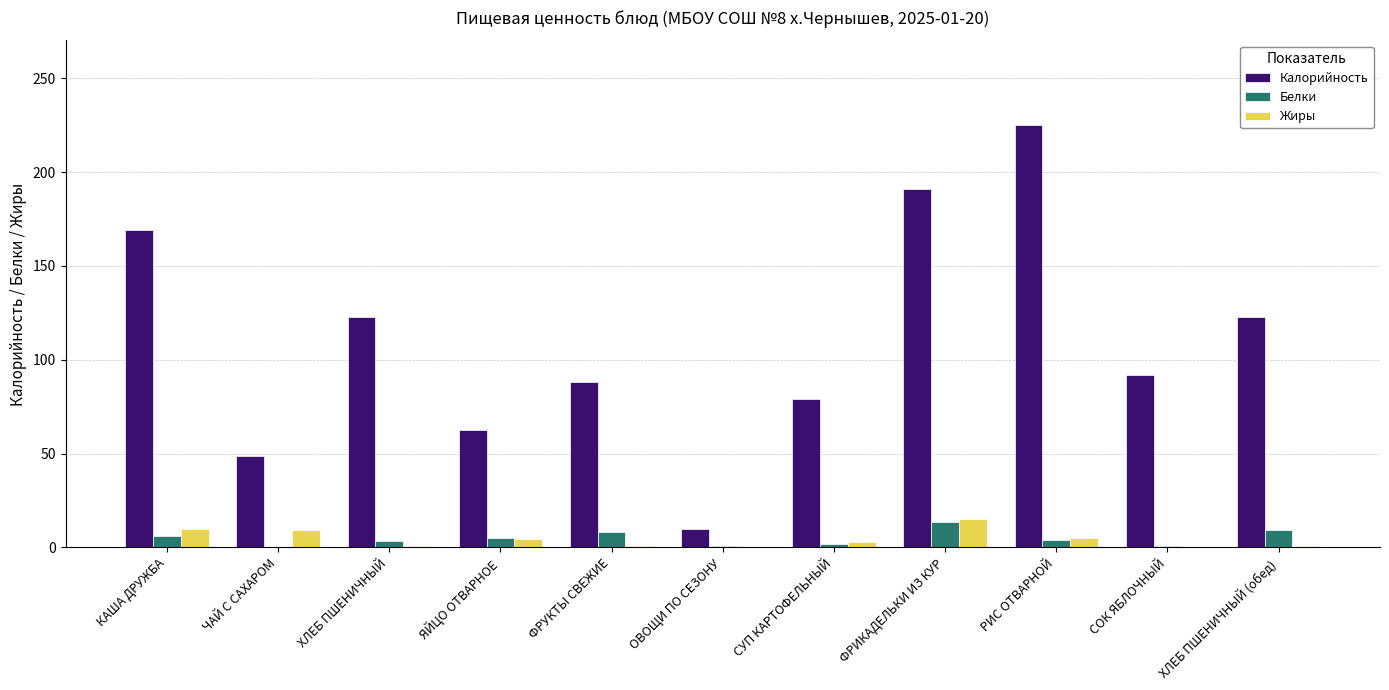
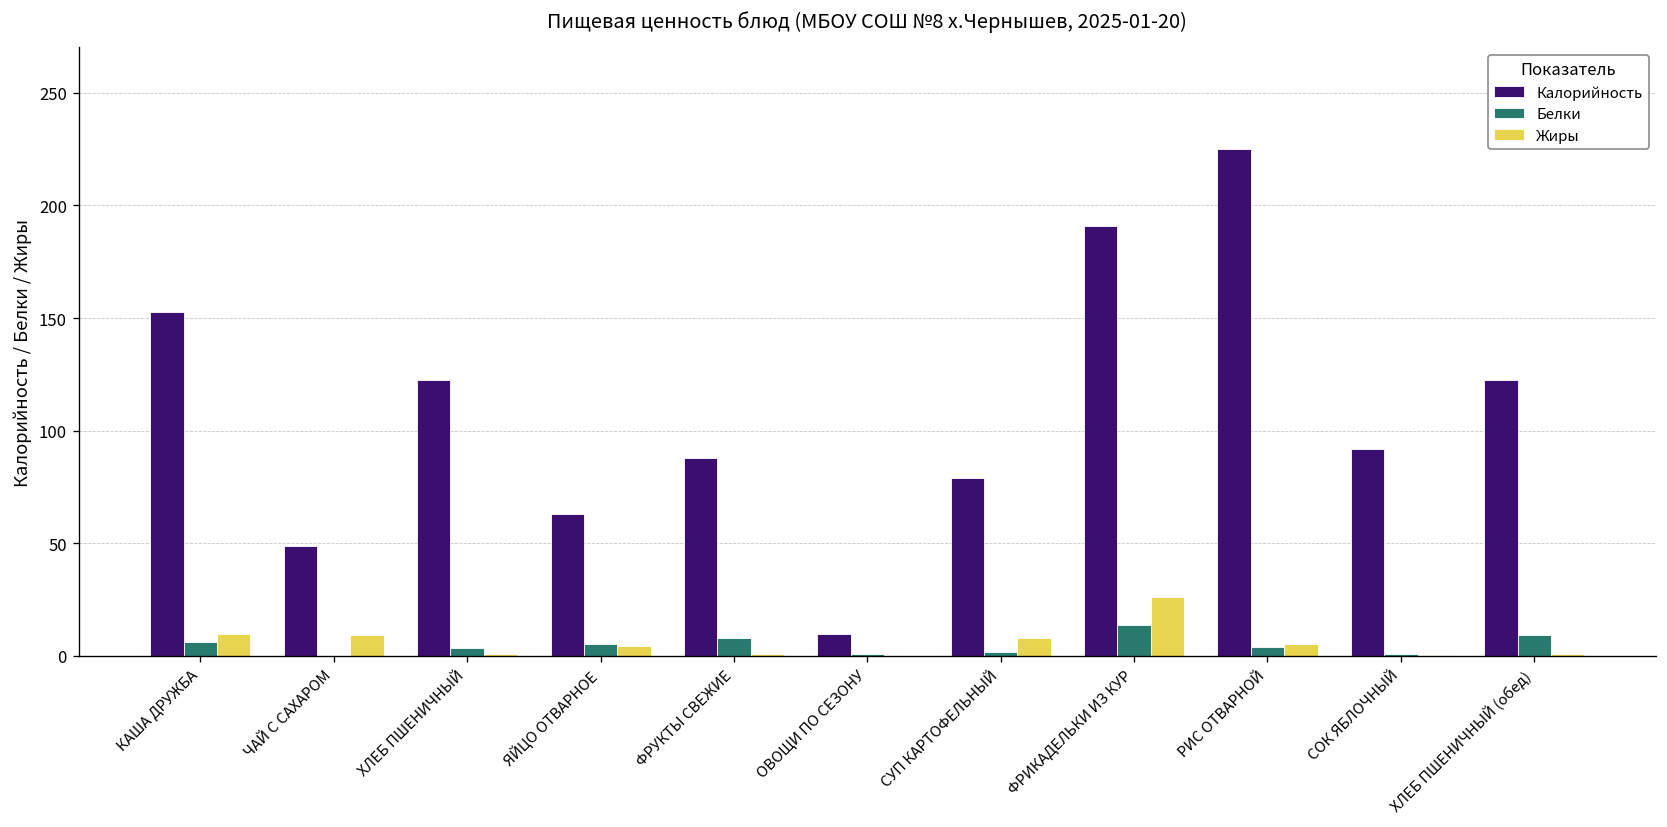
  {
    "Калорийность": {
-     "КАША ДРУЖБА": 169,
+     "КАША ДРУЖБА": 153,
      "ЧАЙ С САХАРОМ": 49,
      "ХЛЕБ ПШЕНИЧНЫЙ": 123,
      "ЯЙЦО ОТВАРНОЕ": 63,
      "ФРУКТЫ СВЕЖИЕ": 88,
      "ОВОЩИ ПО СЕЗОНУ": 10,
      "СУП КАРТОФЕЛЬНЫЙ": 79,
      "ФРИКАДЕЛЬКИ ИЗ КУР": 191,
      "РИС ОТВАРНОЙ": 225,
      "СОК ЯБЛОЧНЫЙ": 92,
      "ХЛЕБ ПШЕНИЧНЫЙ (обед)": 123
    },
    "Белки": {
      "КАША ДРУЖБА": 6,
      "ХЛЕБ ПШЕНИЧНЫЙ": 3,
      "ЯЙЦО ОТВАРНОЕ": 5,
      "ФРУКТЫ СВЕЖИЕ": 8,
      "СУП КАРТОФЕЛЬНЫЙ": 2,
      "ФРИКАДЕЛЬКИ ИЗ КУР": 14,
      "РИС ОТВАРНОЙ": 4,
      "ХЛЕБ ПШЕНИЧНЫЙ (обед)": 9
    },
    "Жиры": {
      "КАША ДРУЖБА": 10,
      "ЧАЙ С САХАРОМ": 9,
      "ЯЙЦО ОТВАРНОЕ": 5,
-     "СУП КАРТОФЕЛЬНЫЙ": 3,
-     "ФРИКАДЕЛЬКИ ИЗ КУР": 15,
+     "СУП КАРТОФЕЛЬНЫЙ": 8,
+     "ФРИКАДЕЛЬКИ ИЗ КУР": 26,
      "РИС ОТВАРНОЙ": 5
    }
  }
